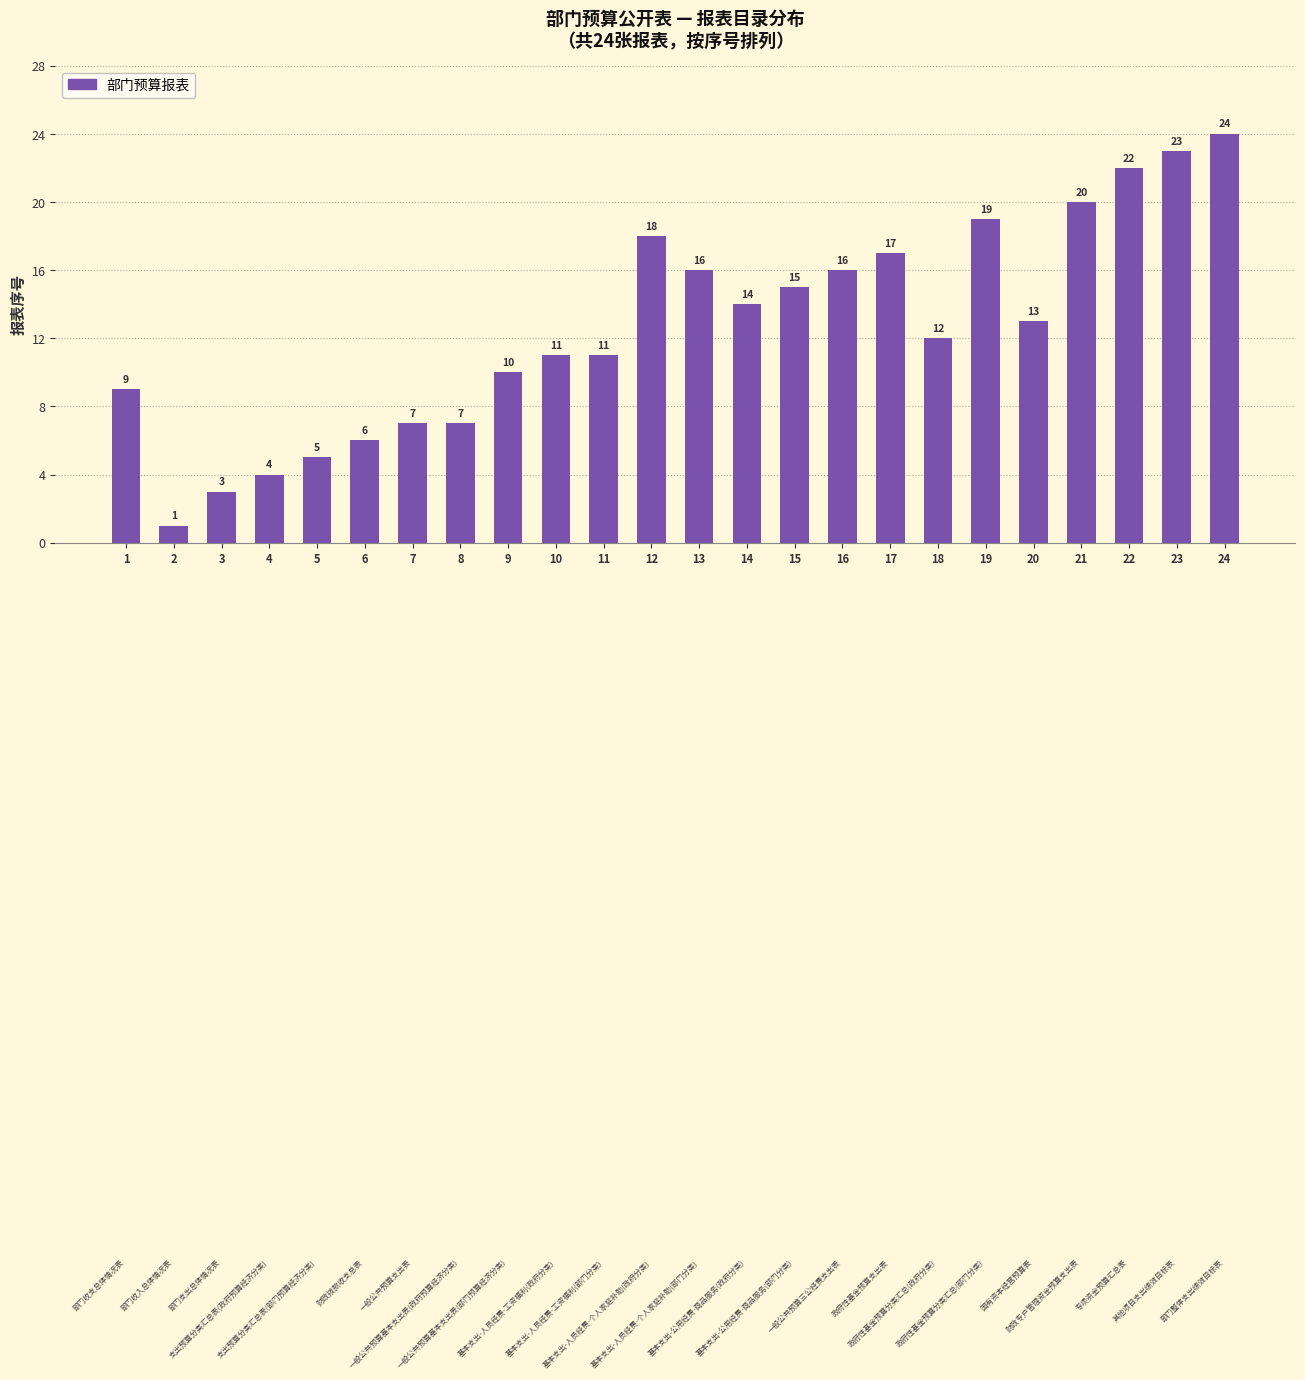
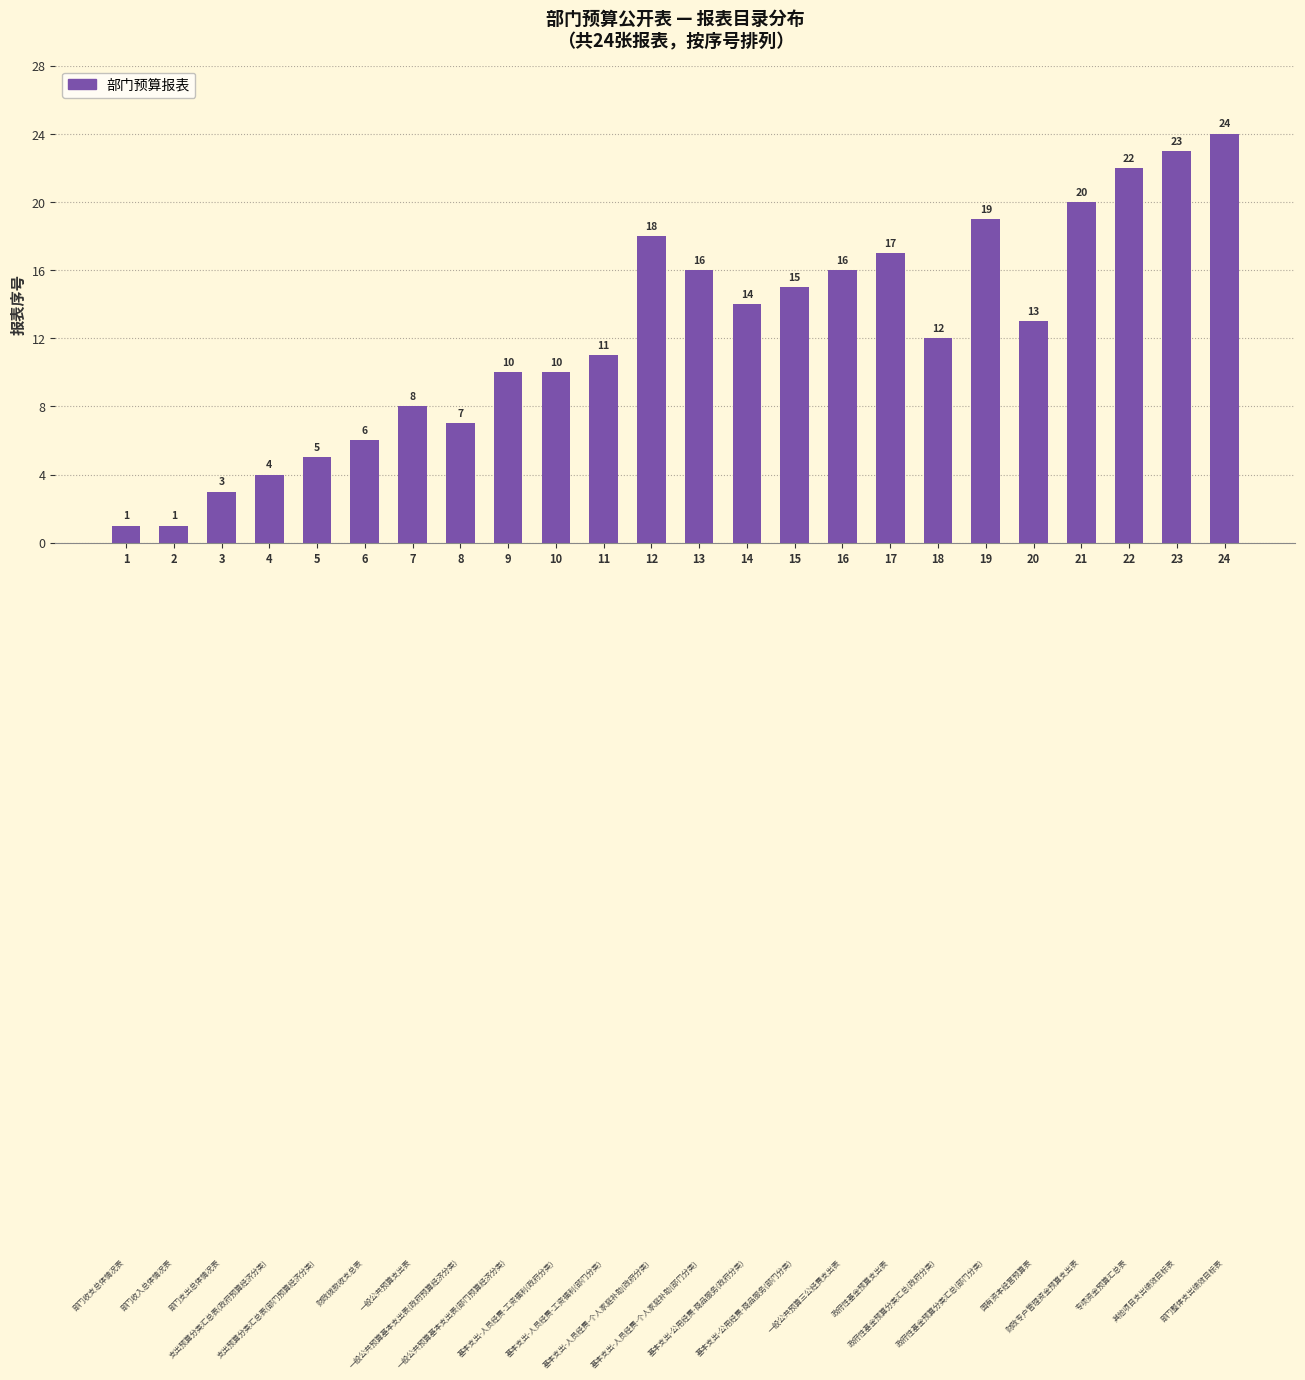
  {
-   "1": 9,
+   "1": 1,
    "2": 1,
    "3": 3,
    "4": 4,
    "5": 5,
    "6": 6,
-   "7": 7,
+   "7": 8,
    "8": 7,
    "9": 10,
-   "10": 11,
+   "10": 10,
    "11": 11,
    "12": 18,
    "13": 16,
    "14": 14,
    "15": 15,
    "16": 16,
    "17": 17,
    "18": 12,
    "19": 19,
    "20": 13,
    "21": 20,
    "22": 22,
    "23": 23,
    "24": 24
  }
